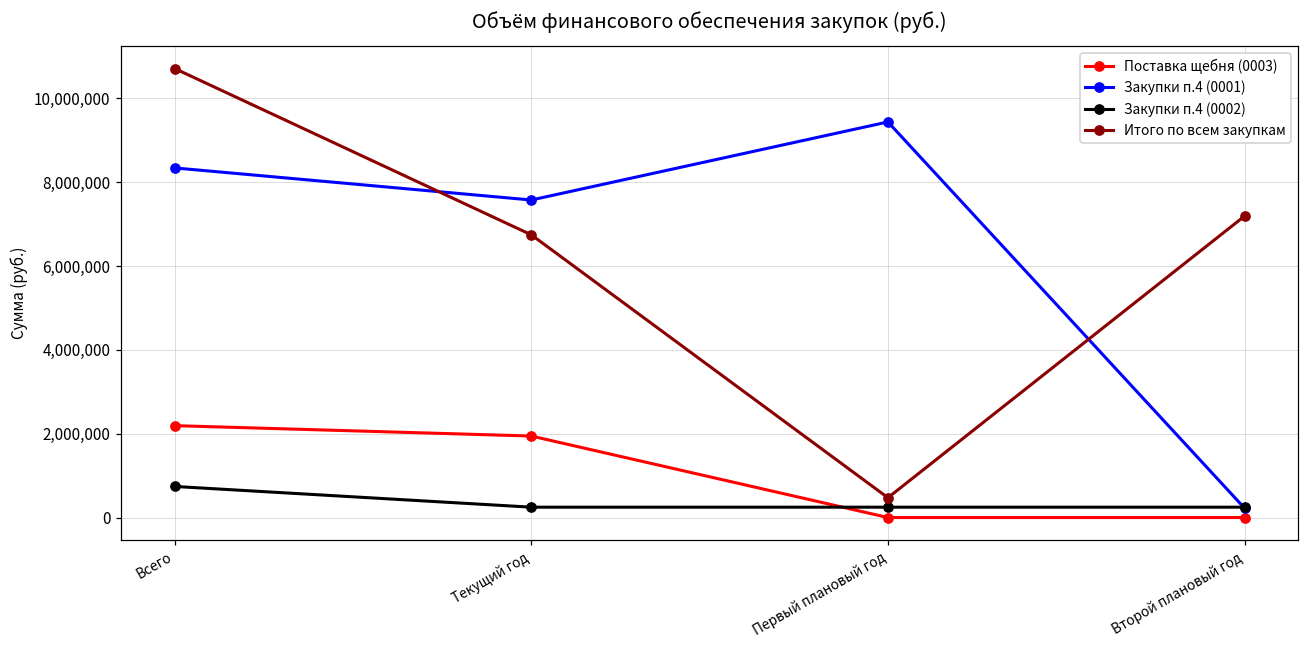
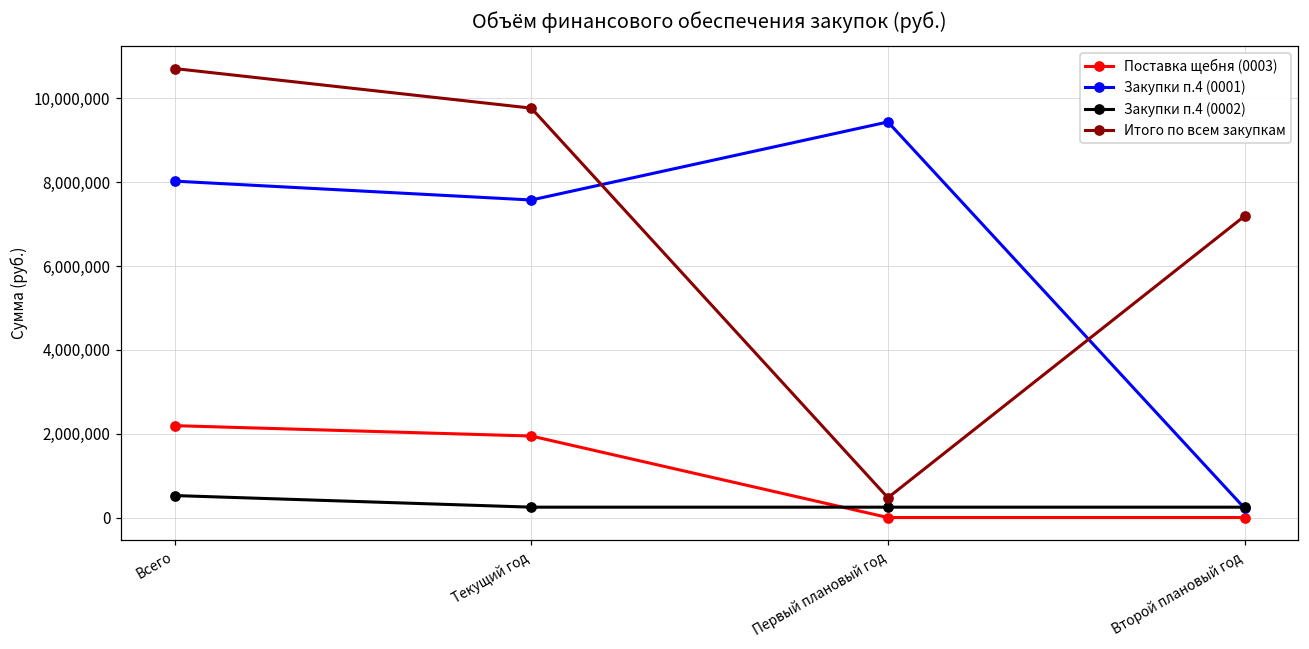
  {
    "Поставка щебня (0003)": {
      "Всего": "2,200,000",
      "Текущий год": "1,900,000",
      "Первый плановый год": "0",
      "Второй плановый год": "0"
    },
    "Закупки п.4 (0001)": {
-     "Всего": "8,300,000",
+     "Всего": "8,000,000",
      "Текущий год": "7,600,000",
      "Первый плановый год": "9,400,000"
    },
    "Закупки п.4 (0002)": {
-     "Всего": "700,000",
+     "Всего": "500,000",
      "Текущий год": "200,000",
      "Первый плановый год": "200,000"
    },
    "Итого по всем закупкам": {
      "Всего": "10,700,000",
-     "Текущий год": "6,700,000",
+     "Текущий год": "9,800,000",
      "Первый плановый год": "500,000",
      "Второй плановый год": "7,200,000"
    }
  }
